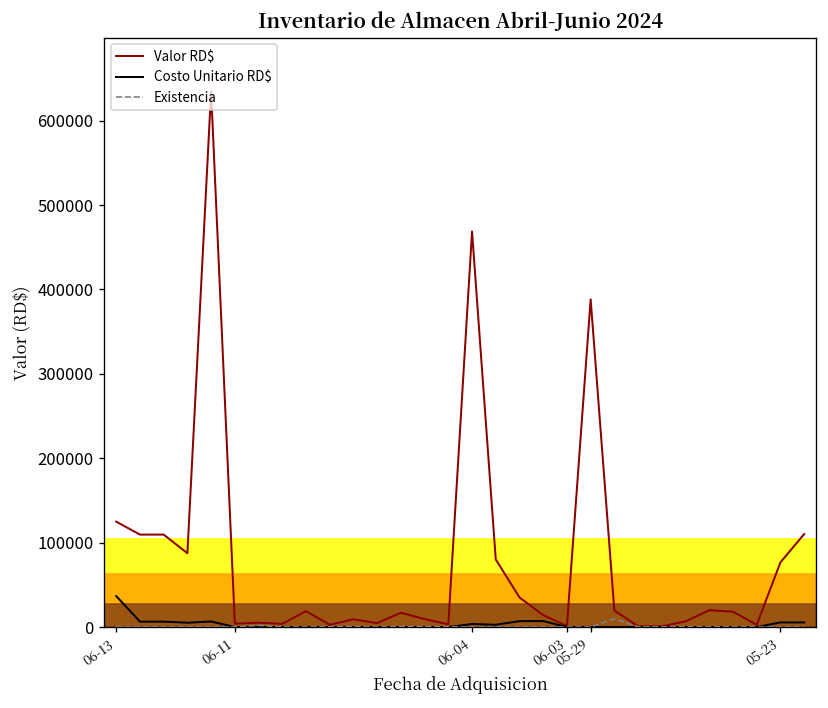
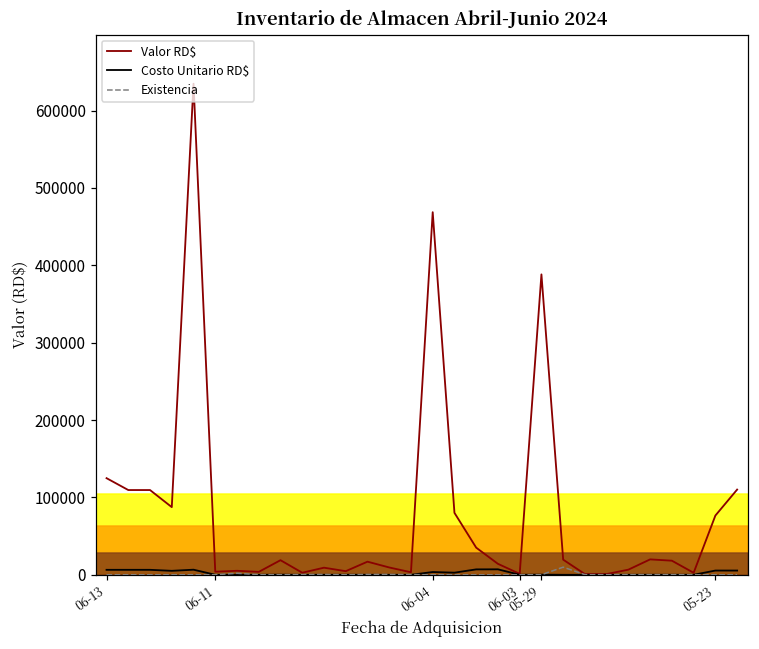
  {
    "Valor RD$": {
      "06-13": 120000,
      "06-11": 0,
      "06-04": 470000,
      "05-29": 390000,
      "05-23": 80000
    },
    "Costo Unitario RD$": {
-     "06-13": 40000,
+     "06-13": 10000,
      "06-04": 0,
      "05-23": 10000
    },
    "Existencia": {
      "06-13": 0,
      "06-04": 0,
      "05-23": 0
    }
  }
